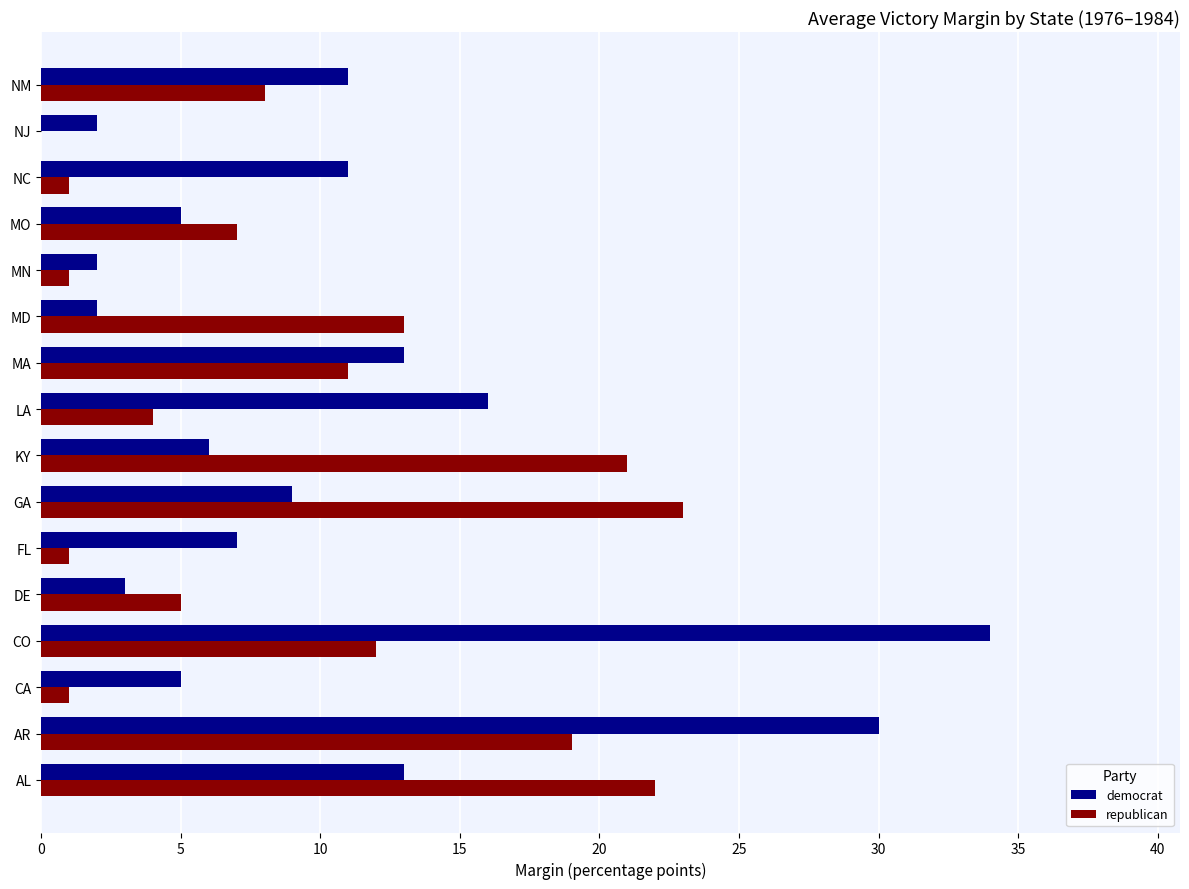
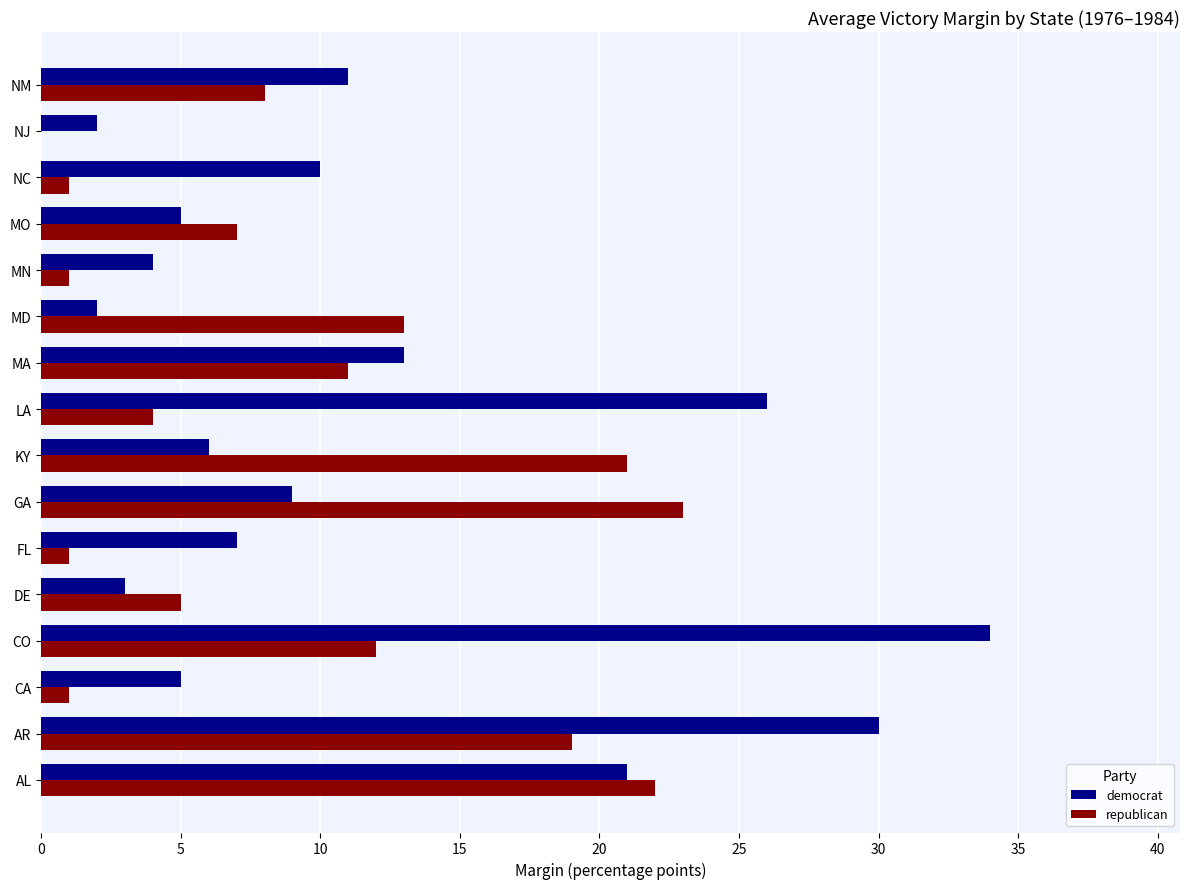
  {
    "democrat": {
      "NM": 11,
      "NJ": 2,
-     "NC": 11,
+     "NC": 10,
      "MO": 5,
-     "MN": 2,
+     "MN": 4,
      "MD": 2,
      "MA": 13,
-     "LA": 16,
+     "LA": 26,
      "KY": 6,
      "GA": 9,
      "FL": 7,
      "DE": 3,
      "CO": 34,
      "CA": 5,
      "AR": 30,
-     "AL": 13
+     "AL": 21
    },
    "republican": {
      "NM": 8,
      "NJ": 0,
      "NC": 1,
      "MO": 7,
      "MN": 1,
      "MD": 13,
      "MA": 11,
      "LA": 4,
      "KY": 21,
      "GA": 23,
      "FL": 1,
      "DE": 5,
      "CO": 12,
      "CA": 1,
      "AR": 19,
      "AL": 22
    }
  }
